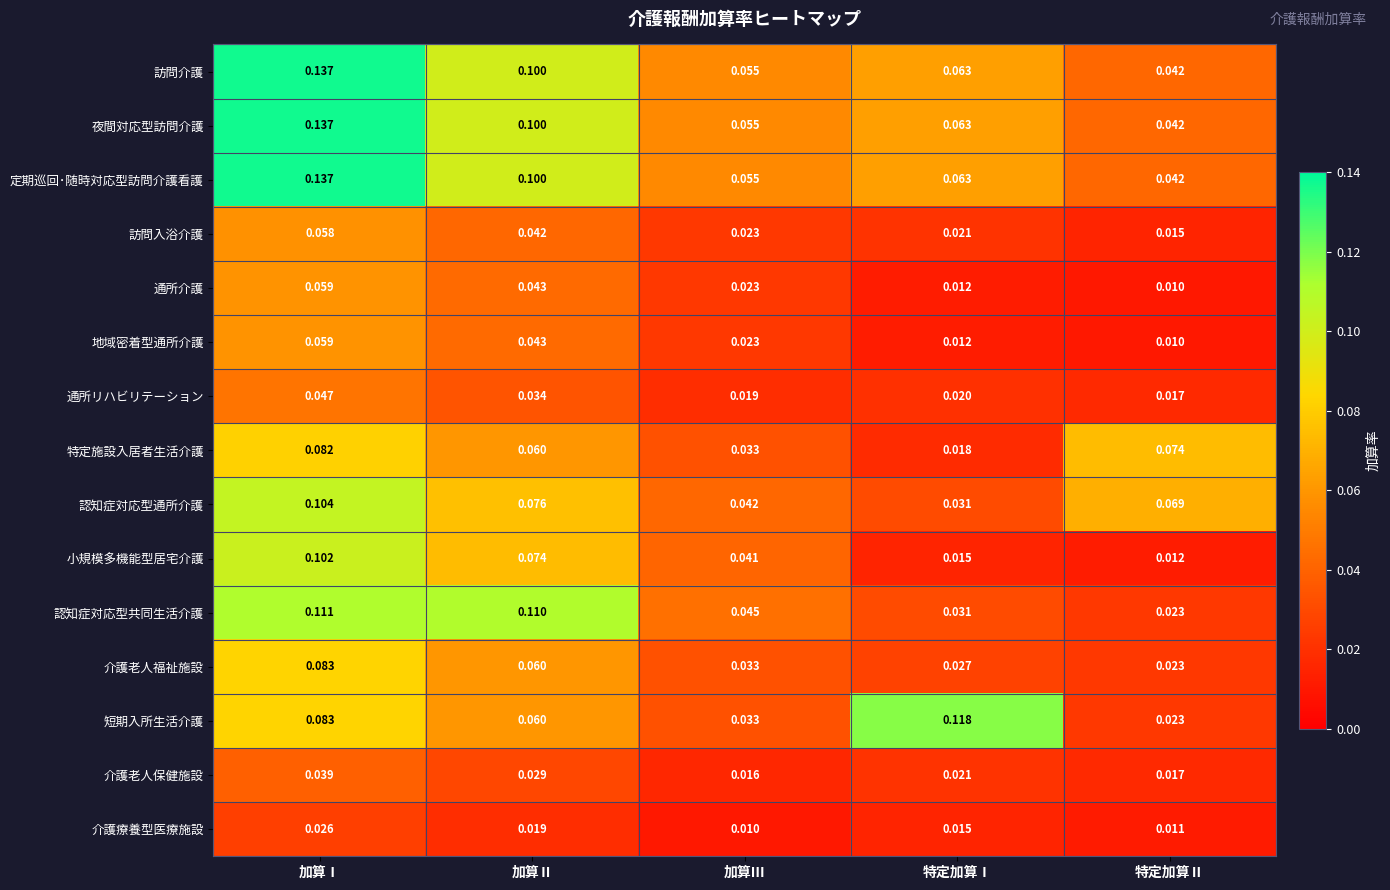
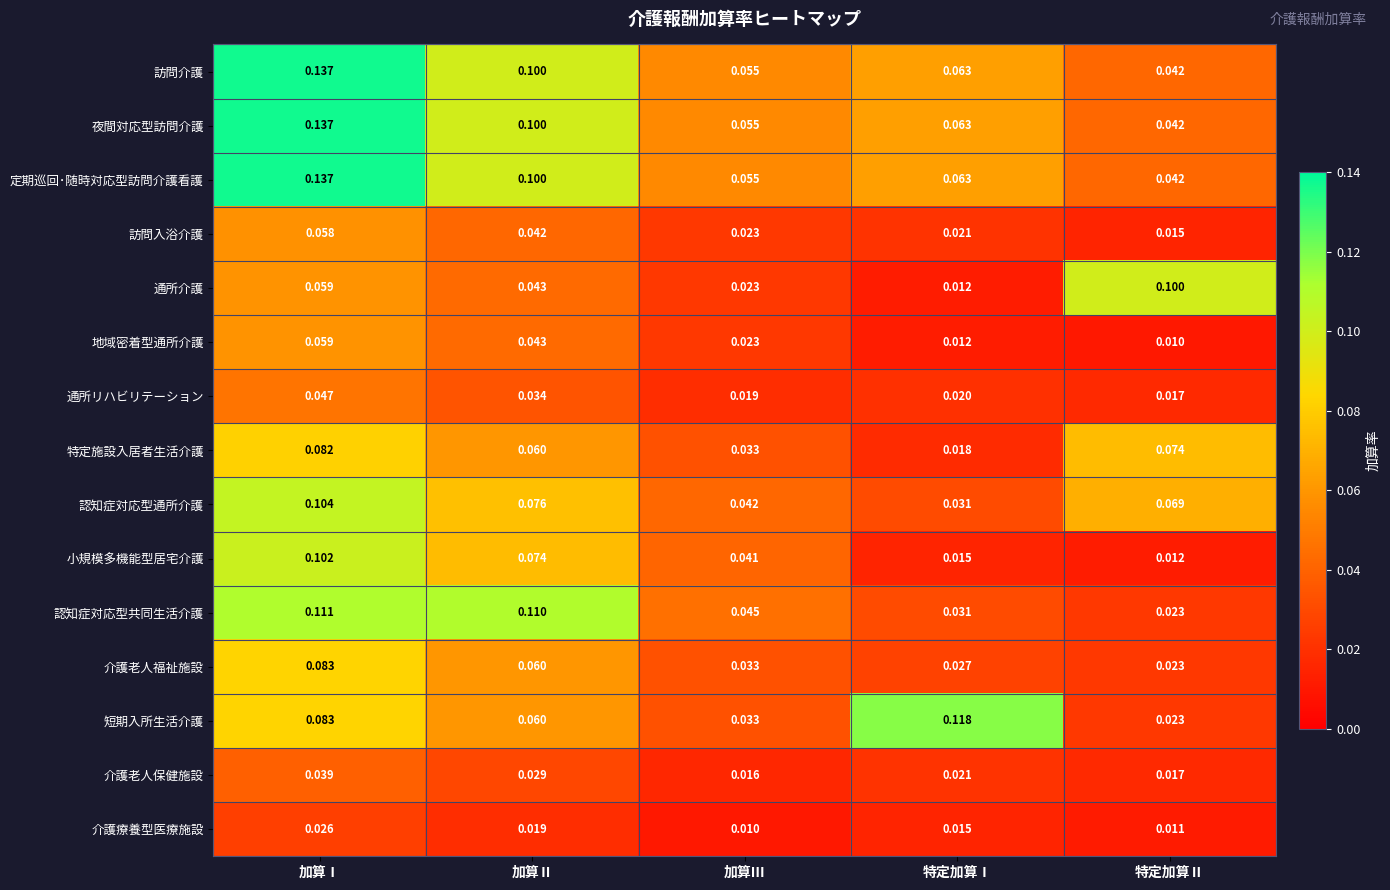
  {
    "訪問介護": {
      "加算Ⅰ": 0.137,
      "加算Ⅱ": 0.100,
      "加算Ⅲ": 0.055,
      "特定加算Ⅰ": 0.063,
      "特定加算Ⅱ": 0.042
    },
    "夜間対応型訪問介護": {
      "加算Ⅰ": 0.137,
      "加算Ⅱ": 0.100,
      "加算Ⅲ": 0.055,
      "特定加算Ⅰ": 0.063,
      "特定加算Ⅱ": 0.042
    },
    "定期巡回･随時対応型訪問介護看護": {
      "加算Ⅰ": 0.137,
      "加算Ⅱ": 0.100,
      "加算Ⅲ": 0.055,
      "特定加算Ⅰ": 0.063,
      "特定加算Ⅱ": 0.042
    },
    "訪問入浴介護": {
      "加算Ⅰ": 0.058,
      "加算Ⅱ": 0.042,
      "加算Ⅲ": 0.023,
      "特定加算Ⅰ": 0.021,
      "特定加算Ⅱ": 0.015
    },
    "通所介護": {
      "加算Ⅰ": 0.059,
      "加算Ⅱ": 0.043,
      "加算Ⅲ": 0.023,
      "特定加算Ⅰ": 0.012,
-     "特定加算Ⅱ": 0.010
+     "特定加算Ⅱ": 0.100
    },
    "地域密着型通所介護": {
      "加算Ⅰ": 0.059,
      "加算Ⅱ": 0.043,
      "加算Ⅲ": 0.023,
      "特定加算Ⅰ": 0.012,
      "特定加算Ⅱ": 0.010
    },
    "通所リハビリテーション": {
      "加算Ⅰ": 0.047,
      "加算Ⅱ": 0.034,
      "加算Ⅲ": 0.019,
      "特定加算Ⅰ": 0.020,
      "特定加算Ⅱ": 0.017
    },
    "特定施設入居者生活介護": {
      "加算Ⅰ": 0.082,
      "加算Ⅱ": 0.060,
      "加算Ⅲ": 0.033,
      "特定加算Ⅰ": 0.018,
      "特定加算Ⅱ": 0.074
    },
    "認知症対応型通所介護": {
      "加算Ⅰ": 0.104,
      "加算Ⅱ": 0.076,
      "加算Ⅲ": 0.042,
      "特定加算Ⅰ": 0.031,
      "特定加算Ⅱ": 0.069
    },
    "小規模多機能型居宅介護": {
      "加算Ⅰ": 0.102,
      "加算Ⅱ": 0.074,
      "加算Ⅲ": 0.041,
      "特定加算Ⅰ": 0.015,
      "特定加算Ⅱ": 0.012
    },
    "認知症対応型共同生活介護": {
      "加算Ⅰ": 0.111,
      "加算Ⅱ": 0.110,
      "加算Ⅲ": 0.045,
      "特定加算Ⅰ": 0.031,
      "特定加算Ⅱ": 0.023
    },
    "介護老人福祉施設": {
      "加算Ⅰ": 0.083,
      "加算Ⅱ": 0.060,
      "加算Ⅲ": 0.033,
      "特定加算Ⅰ": 0.027,
      "特定加算Ⅱ": 0.023
    },
    "短期入所生活介護": {
      "加算Ⅰ": 0.083,
      "加算Ⅱ": 0.060,
      "加算Ⅲ": 0.033,
      "特定加算Ⅰ": 0.118,
      "特定加算Ⅱ": 0.023
    },
    "介護老人保健施設": {
      "加算Ⅰ": 0.039,
      "加算Ⅱ": 0.029,
      "加算Ⅲ": 0.016,
      "特定加算Ⅰ": 0.021,
      "特定加算Ⅱ": 0.017
    },
    "介護療養型医療施設": {
      "加算Ⅰ": 0.026,
      "加算Ⅱ": 0.019,
      "加算Ⅲ": 0.010,
      "特定加算Ⅰ": 0.015,
      "特定加算Ⅱ": 0.011
    }
  }
